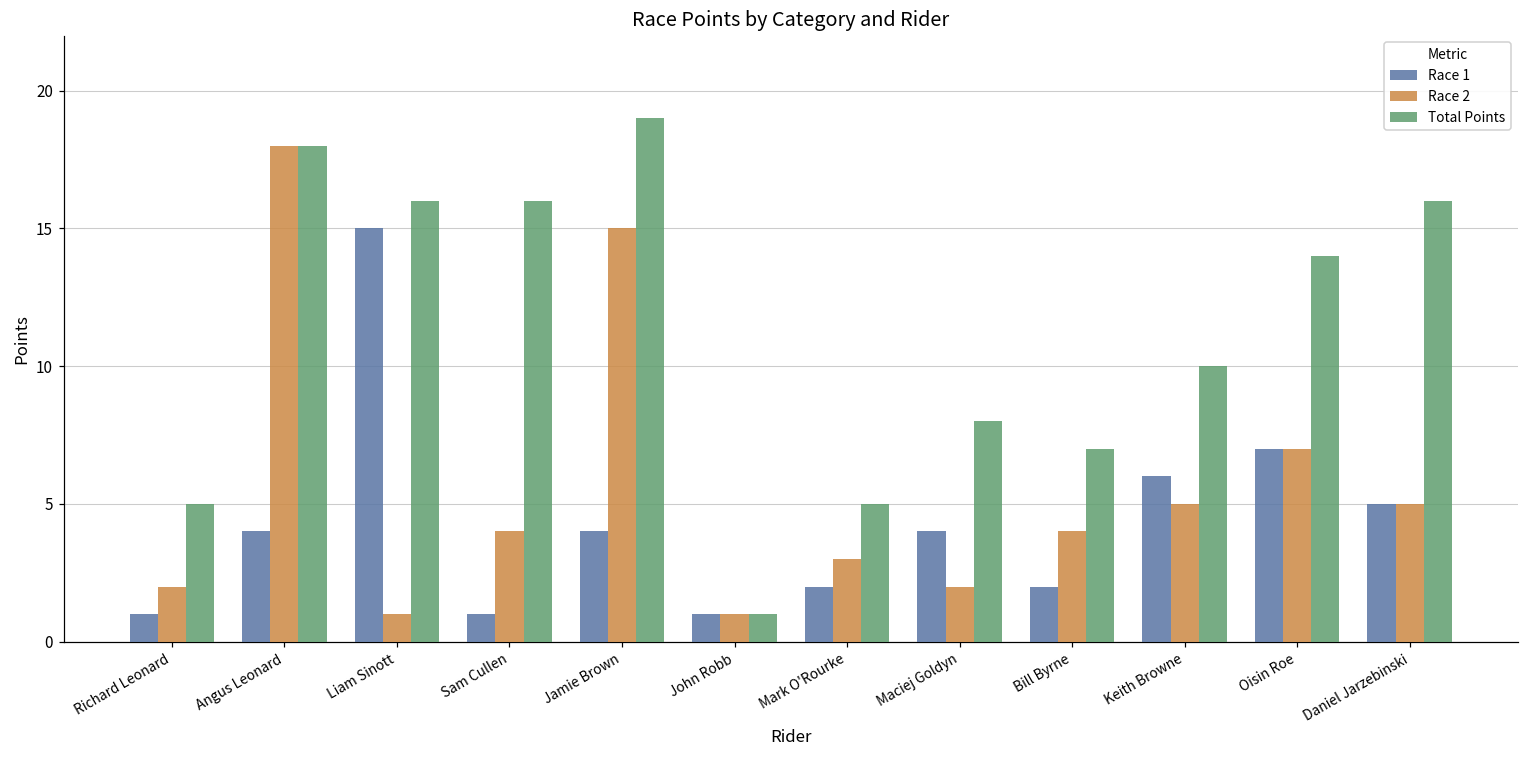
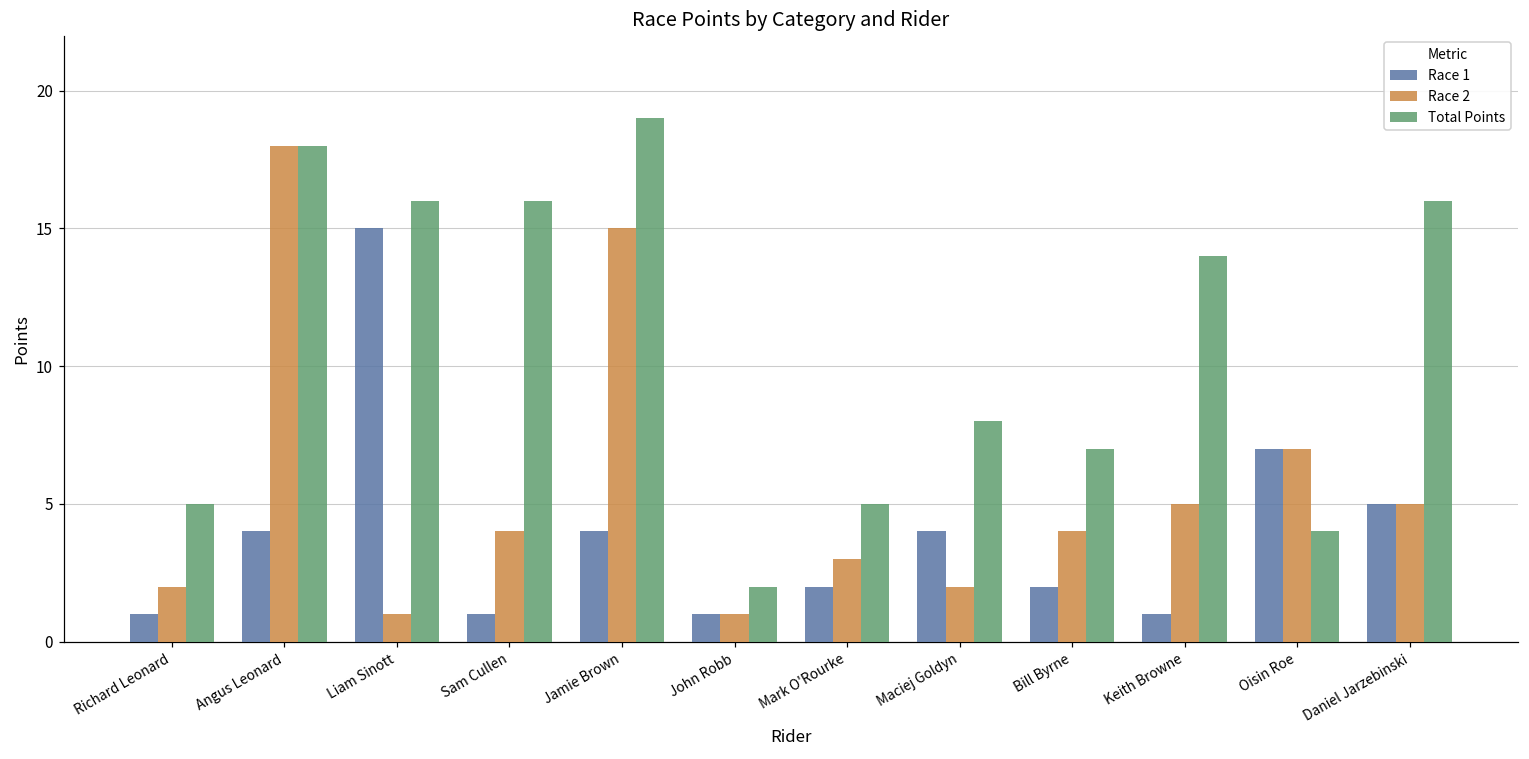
  {
    "Race 1": {
      "Richard Leonard": 1,
      "Angus Leonard": 4,
      "Liam Sinott": 15,
      "Sam Cullen": 1,
      "Jamie Brown": 4,
      "John Robb": 1,
      "Mark O'Rourke": 2,
      "Maciej Goldyn": 4,
      "Bill Byrne": 2,
-     "Keith Browne": 6,
+     "Keith Browne": 1,
      "Oisin Roe": 7,
      "Daniel Jarzebinski": 5
    },
    "Race 2": {
      "Richard Leonard": 2,
      "Angus Leonard": 18,
      "Liam Sinott": 1,
      "Sam Cullen": 4,
      "Jamie Brown": 15,
      "John Robb": 1,
      "Mark O'Rourke": 3,
      "Maciej Goldyn": 2,
      "Bill Byrne": 4,
      "Keith Browne": 5,
      "Oisin Roe": 7,
      "Daniel Jarzebinski": 5
    },
    "Total Points": {
      "Richard Leonard": 5,
      "Angus Leonard": 18,
      "Liam Sinott": 16,
      "Sam Cullen": 16,
      "Jamie Brown": 19,
-     "John Robb": 1,
+     "John Robb": 2,
      "Mark O'Rourke": 5,
      "Maciej Goldyn": 8,
      "Bill Byrne": 7,
-     "Keith Browne": 10,
-     "Oisin Roe": 14,
+     "Keith Browne": 14,
+     "Oisin Roe": 4,
      "Daniel Jarzebinski": 16
    }
  }
